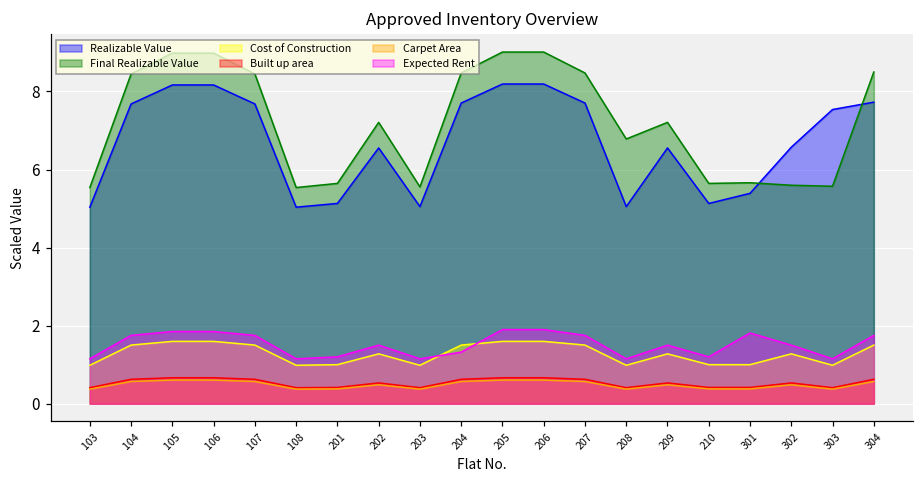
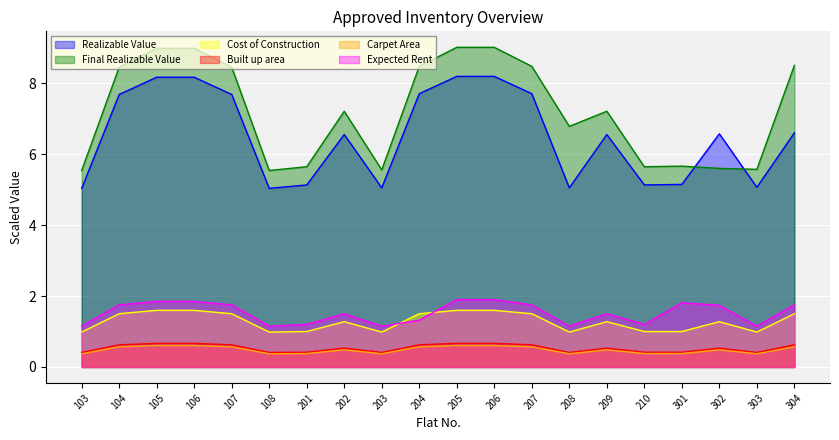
  {
    "Realizable Value": {
      "103": 5.0,
      "104": 7.7,
      "105": 8.2,
      "106": 8.2,
      "107": 7.7,
      "108": 5.0,
      "201": 5.1,
      "202": 6.6,
      "203": 5.1,
      "204": 7.7,
      "205": 8.2,
      "206": 8.2,
      "207": 7.7,
      "208": 5.1,
      "209": 6.6,
      "210": 5.1,
-     "301": 5.4,
+     "301": 5.1,
      "302": 6.6,
-     "303": 7.5,
-     "304": 7.7
+     "303": 5.1,
+     "304": 6.6
    },
    "Final Realizable Value": {
      "103": 5.5,
      "108": 5.5,
      "201": 5.6,
      "202": 7.2,
      "203": 5.6,
      "205": 9.0,
      "206": 9.0,
      "207": 8.5,
      "208": 6.8,
      "209": 7.2,
      "210": 5.6,
      "301": 5.7,
      "302": 5.6,
      "303": 5.6,
      "304": 8.5
    },
    "Expected Rent": {
      "103": 1.2,
      "104": 1.8,
      "105": 1.9,
      "106": 1.9,
      "107": 1.8,
      "108": 1.2,
      "201": 1.2,
      "202": 1.5,
      "203": 1.2,
      "204": 1.3,
      "205": 1.9,
      "206": 1.9,
      "207": 1.8,
      "208": 1.2,
      "209": 1.5,
      "210": 1.2,
      "301": 1.8,
-     "302": 1.5,
+     "302": 1.7,
      "303": 1.2,
      "304": 1.8
    }
  }
